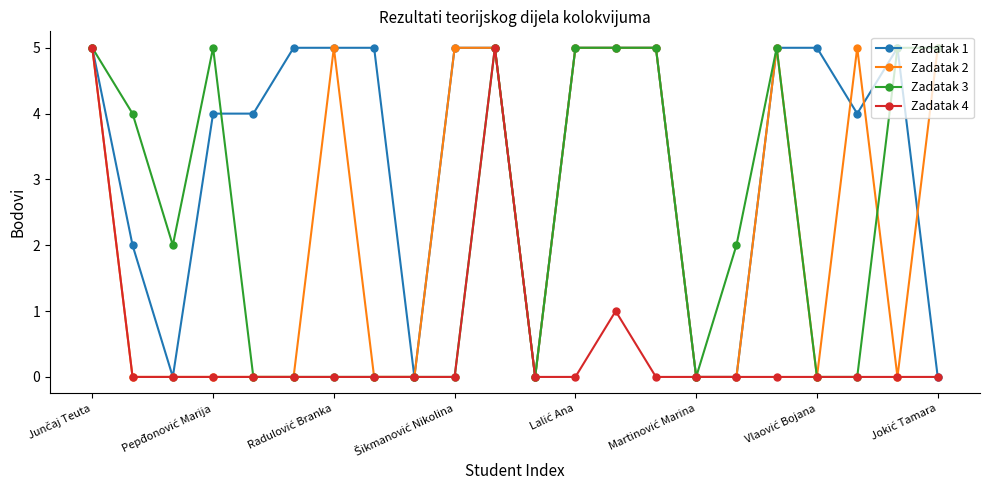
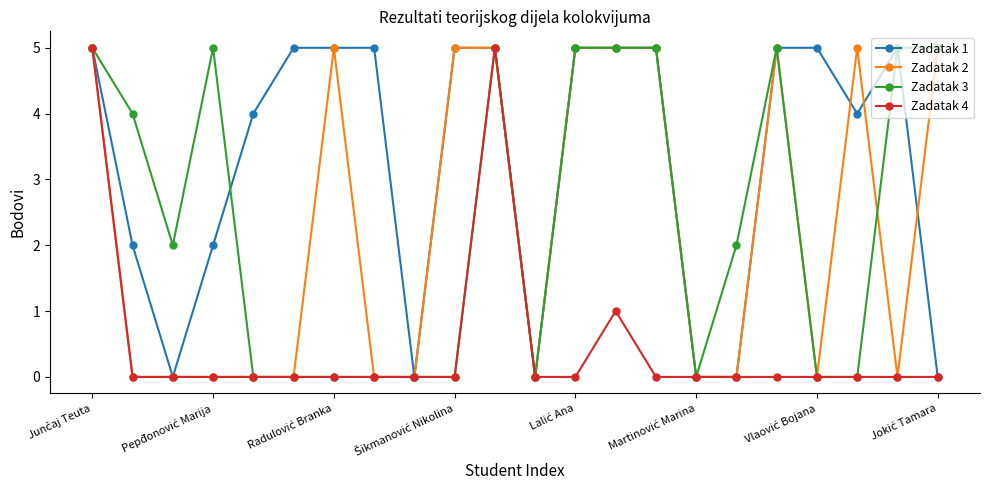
  {
    "Zadatak 1": {
-     "Pepđonović Marija": 4,
+     "Pepđonović Marija": 2,
      "Vlaović Bojana": 5
    },
    "Zadatak 3": {
      "Pepđonović Marija": 5
    },
    "Zadatak 4": {
      "Lalić Ana": 0
    }
  }
